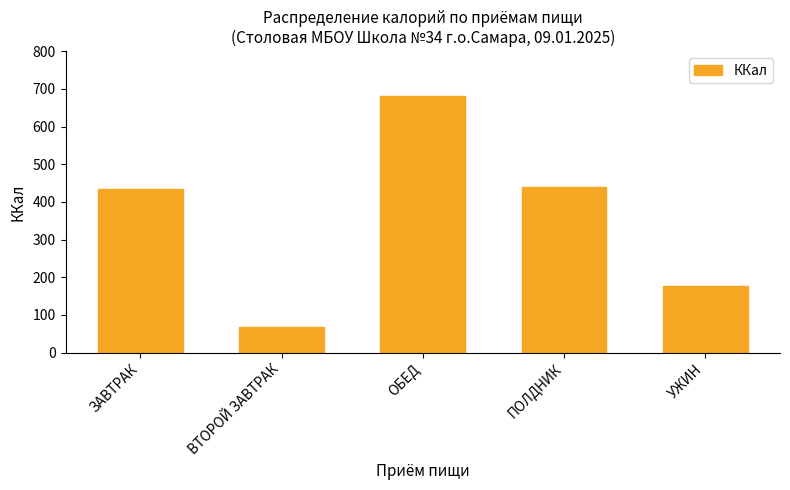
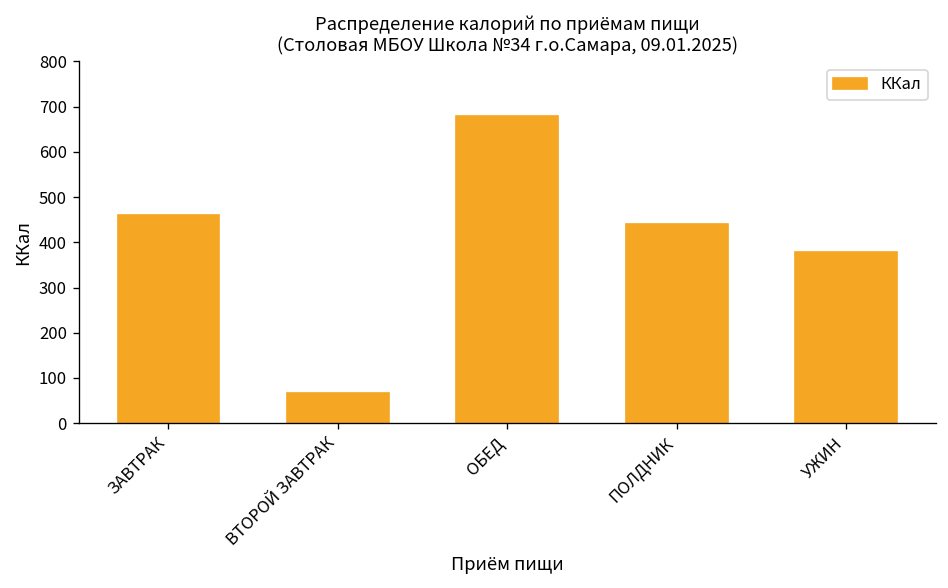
  {
-   "ЗАВТРАК": 440,
+   "ЗАВТРАК": 460,
    "ВТОРОЙ ЗАВТРАК": 70,
    "ОБЕД": 680,
    "ПОЛДНИК": 440,
-   "УЖИН": 180
+   "УЖИН": 380
  }
